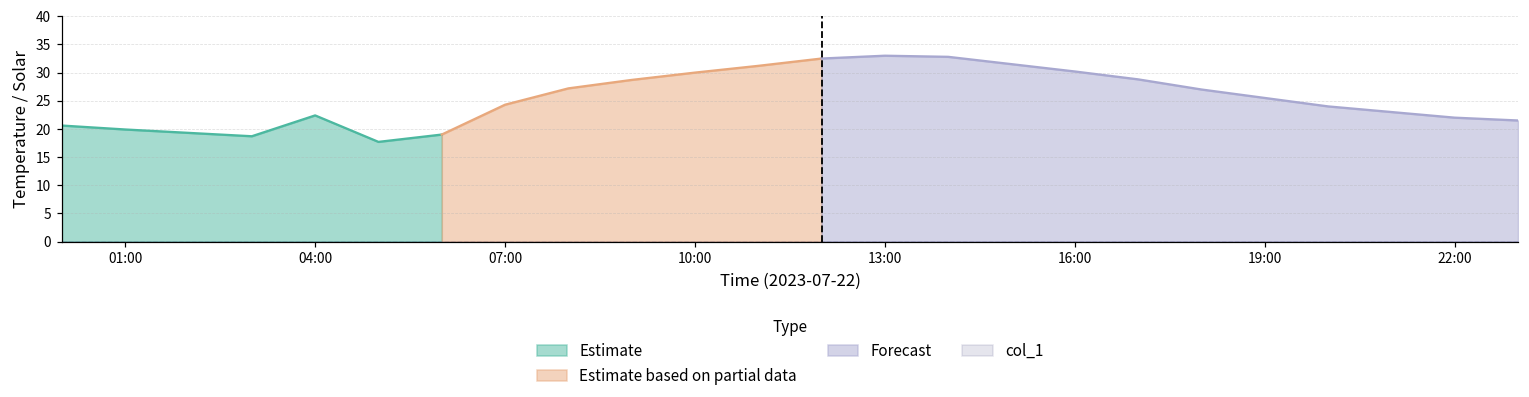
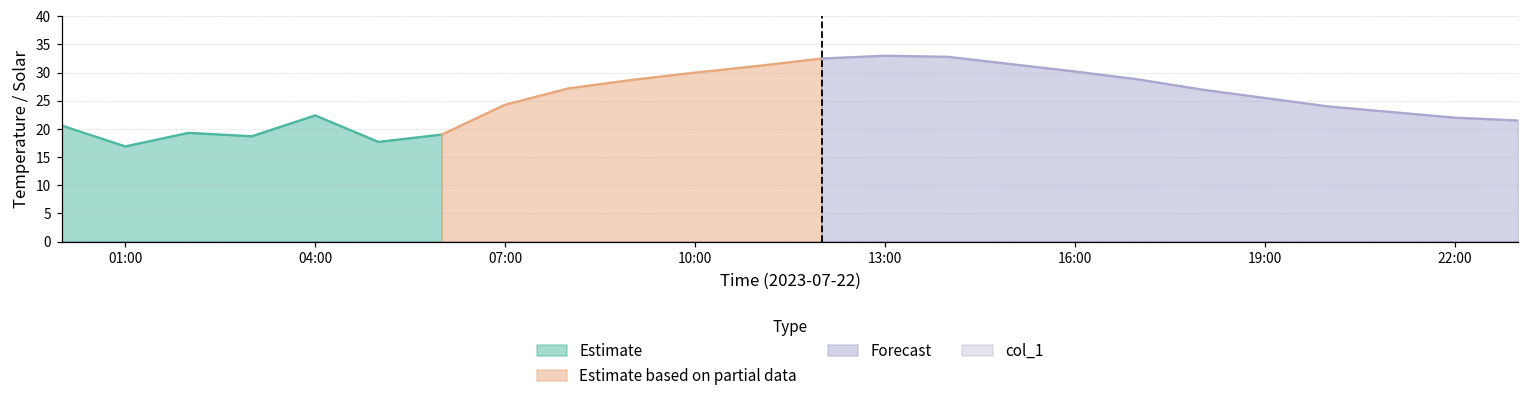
  {
    "Estimate": {
-     "01:00": 20,
+     "01:00": 17,
      "04:00": 22
    },
    "Estimate based on partial data": {
      "07:00": 24,
      "10:00": 30
    }
  }
